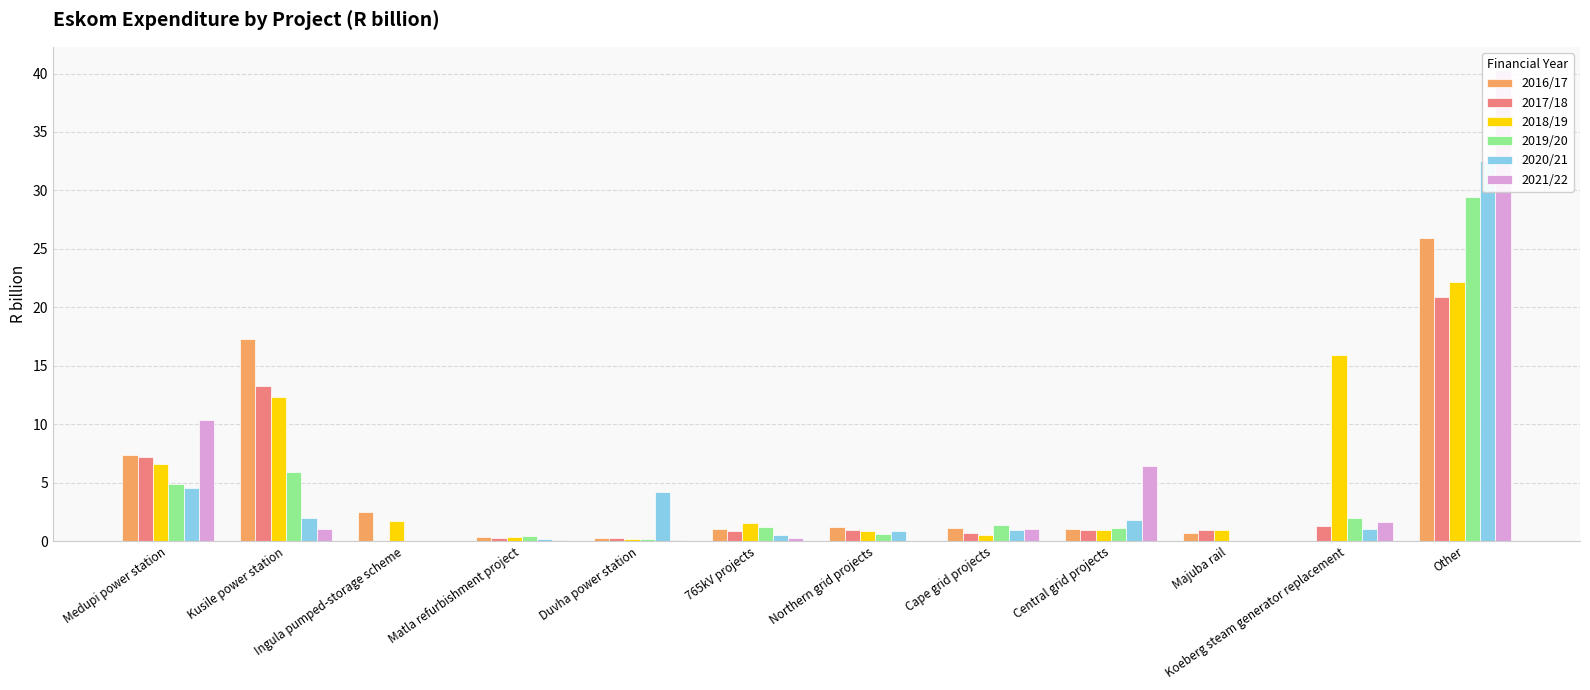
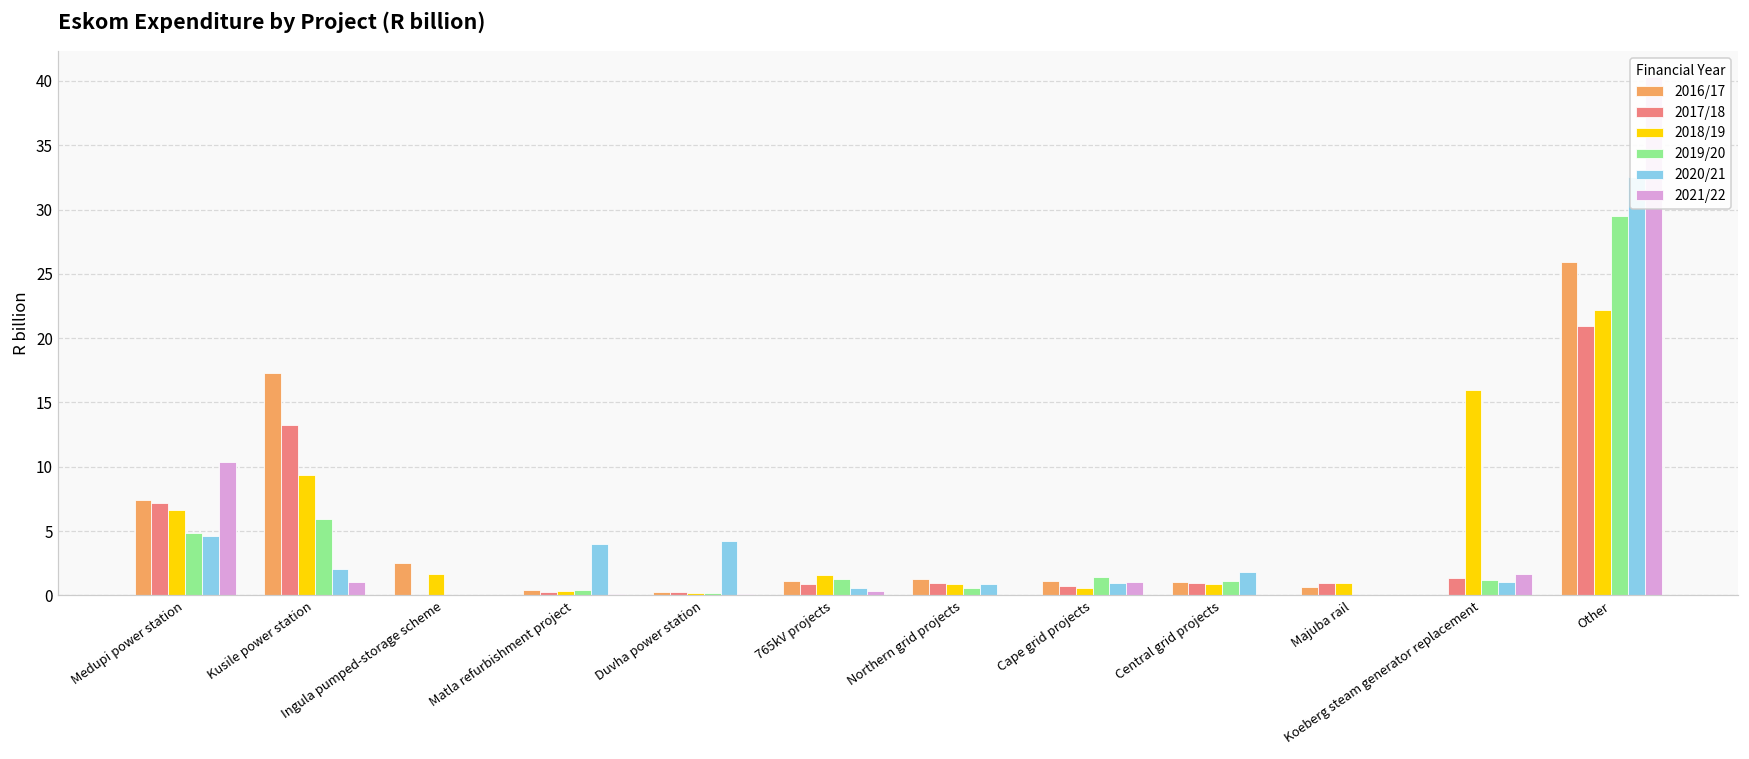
  {
    "2018/19": {
      "Medupi power station": 6.6,
-     "Kusile power station": 12.3,
+     "Kusile power station": 9.4,
      "Ingula pumped-storage scheme": 1.7,
      "Matla refurbishment project": 0.3,
      "Duvha power station": 0.2,
      "765kV projects": 1.6,
      "Northern grid projects": 0.9,
      "Cape grid projects": 0.6,
      "Central grid projects": 0.9,
      "Majuba rail": 1.0,
      "Koeberg steam generator replacement": 16.0,
      "Other": 22.1
    },
    "2019/20": {
      "Medupi power station": 4.9,
      "Kusile power station": 5.9,
      "Ingula pumped-storage scheme": 0.0,
      "Matla refurbishment project": 0.4,
      "Duvha power station": 0.2,
      "765kV projects": 1.2,
      "Northern grid projects": 0.6,
      "Cape grid projects": 1.4,
      "Central grid projects": 1.1,
      "Majuba rail": 0.0,
-     "Koeberg steam generator replacement": 2.0,
+     "Koeberg steam generator replacement": 1.2,
      "Other": 29.5
    },
    "2020/21": {
      "Medupi power station": 4.6,
      "Kusile power station": 2.0,
      "Ingula pumped-storage scheme": 0.0,
-     "Matla refurbishment project": 0.2,
+     "Matla refurbishment project": 4.0,
      "Duvha power station": 4.2,
      "765kV projects": 0.6,
      "Northern grid projects": 0.8,
      "Cape grid projects": 1.0,
      "Central grid projects": 1.8,
      "Majuba rail": 0.0,
      "Koeberg steam generator replacement": 1.0
    },
    "2021/22": {
      "Medupi power station": 10.4,
      "Kusile power station": 1.0,
      "Ingula pumped-storage scheme": 0.0,
      "765kV projects": 0.3,
      "Northern grid projects": 0.0,
      "Cape grid projects": 1.1,
-     "Central grid projects": 6.4,
+     "Central grid projects": 0.0,
      "Majuba rail": 0.0,
      "Koeberg steam generator replacement": 1.7
    }
  }
